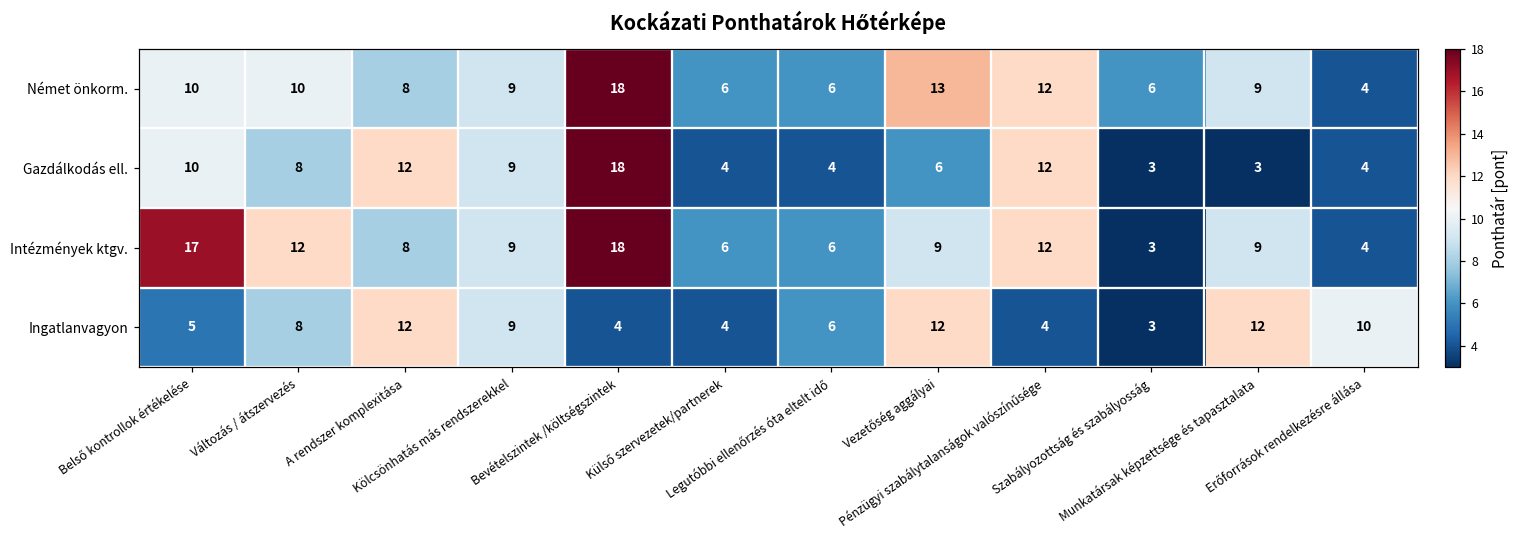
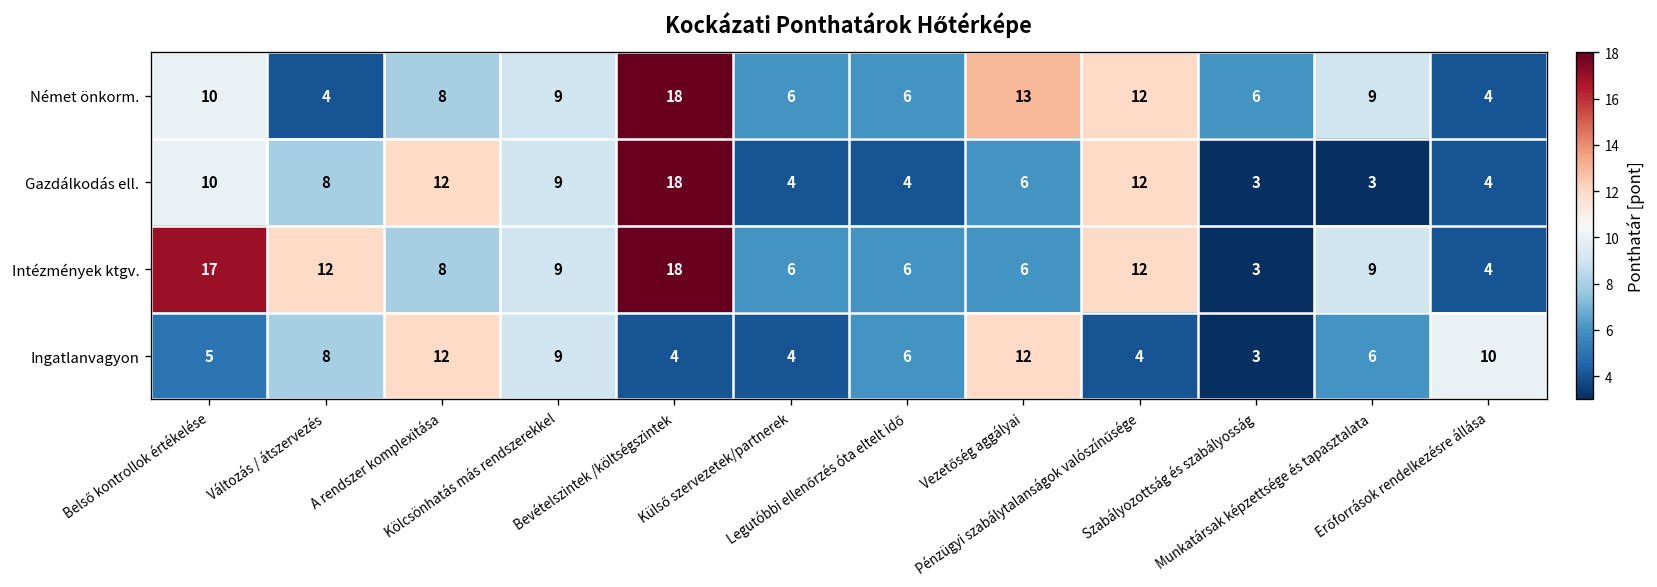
  {
    "Német önkorm.": {
      "Belső kontrollok értékelése": 10,
-     "Változás / átszervezés": 10,
+     "Változás / átszervezés": 4,
      "A rendszer komplexitása": 8,
      "Kölcsönhatás más rendszerekkel": 9,
      "Bevételszintek /költségszintek": 18,
      "Külső szervezetek/partnerek": 6,
      "Legutóbbi ellenőrzés óta eltelt idő": 6,
      "Vezetőség aggályai": 13,
      "Pénzügyi szabálytalanságok valószínűsége": 12,
      "Szabályozottság és szabályosság": 6,
      "Munkatársak képzettsége és tapasztalata": 9,
      "Erőforrások rendelkezésre állása": 4
    },
    "Gazdálkodás ell.": {
      "Belső kontrollok értékelése": 10,
      "Változás / átszervezés": 8,
      "A rendszer komplexitása": 12,
      "Kölcsönhatás más rendszerekkel": 9,
      "Bevételszintek /költségszintek": 18,
      "Külső szervezetek/partnerek": 4,
      "Legutóbbi ellenőrzés óta eltelt idő": 4,
      "Vezetőség aggályai": 6,
      "Pénzügyi szabálytalanságok valószínűsége": 12,
      "Szabályozottság és szabályosság": 3,
      "Munkatársak képzettsége és tapasztalata": 3,
      "Erőforrások rendelkezésre állása": 4
    },
    "Intézmények ktgv.": {
      "Belső kontrollok értékelése": 17,
      "Változás / átszervezés": 12,
      "A rendszer komplexitása": 8,
      "Kölcsönhatás más rendszerekkel": 9,
      "Bevételszintek /költségszintek": 18,
      "Külső szervezetek/partnerek": 6,
      "Legutóbbi ellenőrzés óta eltelt idő": 6,
-     "Vezetőség aggályai": 9,
+     "Vezetőség aggályai": 6,
      "Pénzügyi szabálytalanságok valószínűsége": 12,
      "Szabályozottság és szabályosság": 3,
      "Munkatársak képzettsége és tapasztalata": 9,
      "Erőforrások rendelkezésre állása": 4
    },
    "Ingatlanvagyon": {
      "Belső kontrollok értékelése": 5,
      "Változás / átszervezés": 8,
      "A rendszer komplexitása": 12,
      "Kölcsönhatás más rendszerekkel": 9,
      "Bevételszintek /költségszintek": 4,
      "Külső szervezetek/partnerek": 4,
      "Legutóbbi ellenőrzés óta eltelt idő": 6,
      "Vezetőség aggályai": 12,
      "Pénzügyi szabálytalanságok valószínűsége": 4,
      "Szabályozottság és szabályosság": 3,
-     "Munkatársak képzettsége és tapasztalata": 12,
+     "Munkatársak képzettsége és tapasztalata": 6,
      "Erőforrások rendelkezésre állása": 10
    }
  }
